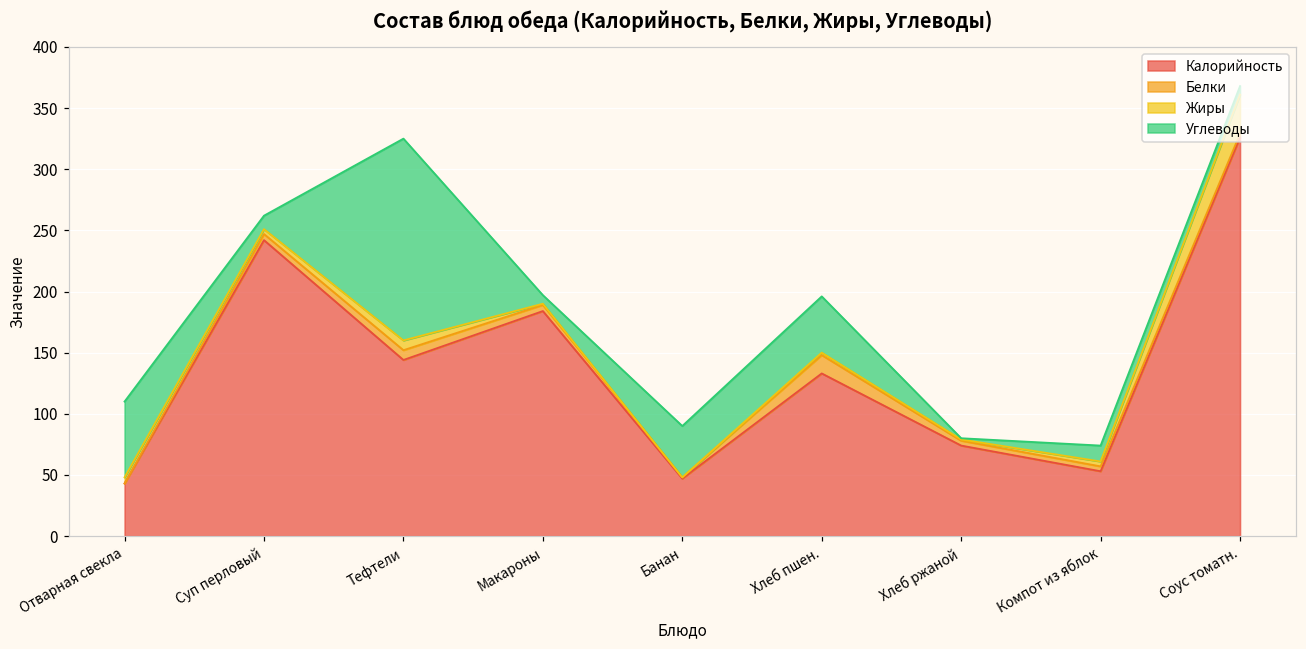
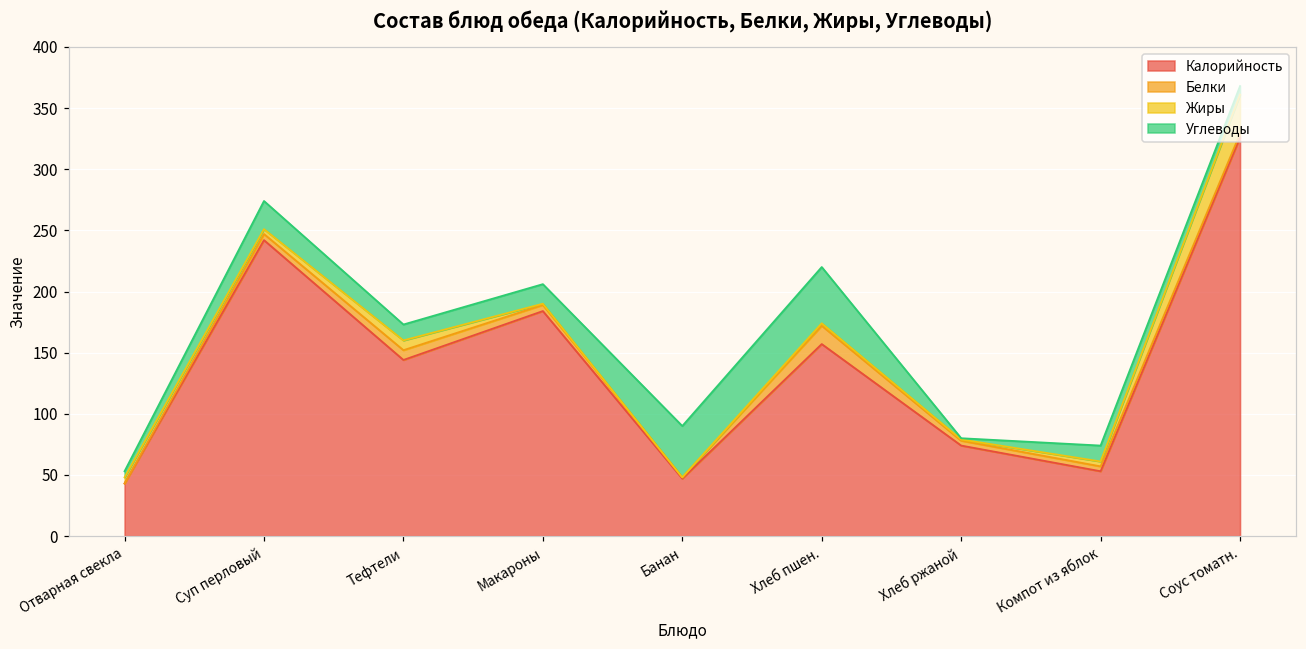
  {
    "Калорийность": {
      "Суп перловый": 242,
      "Тефтели": 144,
      "Макароны": 184,
-     "Хлеб пшен.": 133,
+     "Хлеб пшен.": 157,
      "Хлеб ржаной": 74,
      "Компот из яблок": 53
    },
    "Углеводы": {
-     "Отварная свекла": 62,
-     "Суп перловый": 11,
-     "Тефтели": 165,
-     "Макароны": 7,
+     "Отварная свекла": 5,
+     "Суп перловый": 23,
+     "Тефтели": 13,
+     "Макароны": 16,
      "Банан": 42,
      "Хлеб пшен.": 46,
      "Компот из яблок": 13
    }
  }
